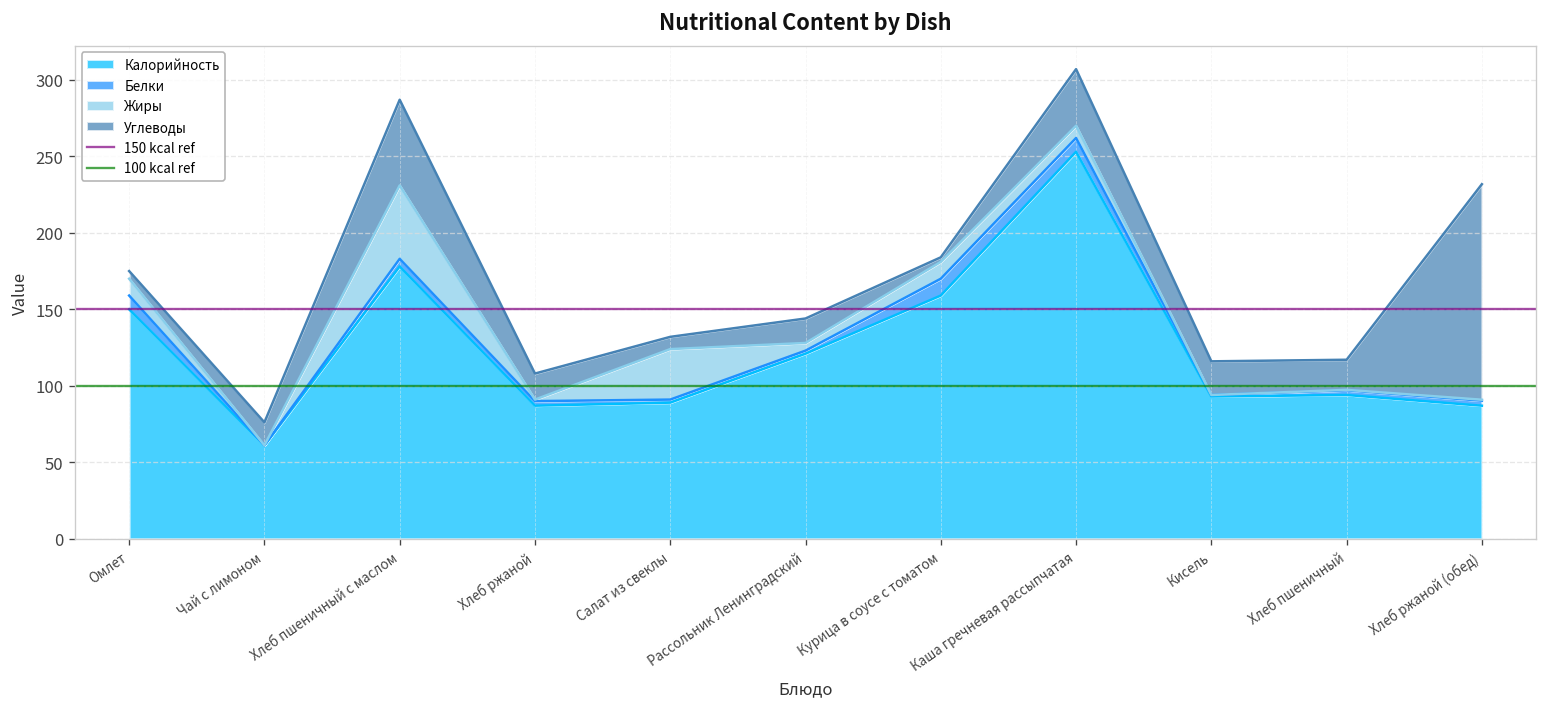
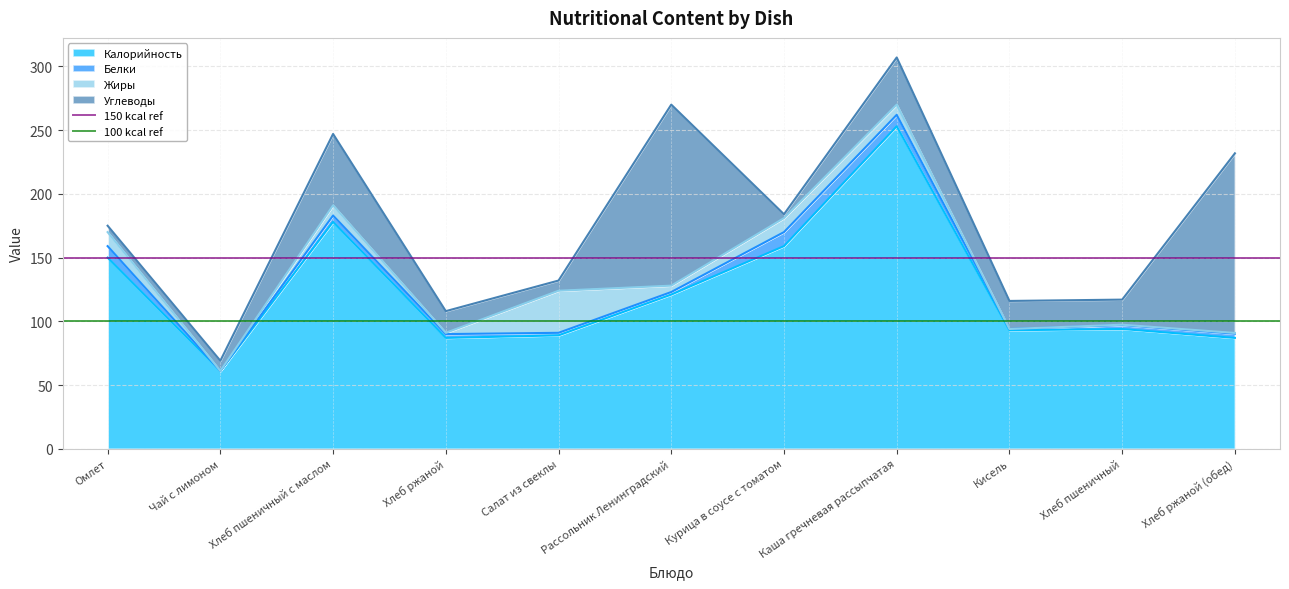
  {
    "Жиры": {
      "Омлет": 11,
-     "Хлеб пшеничный с маслом": 48,
+     "Хлеб пшеничный с маслом": 8,
      "Салат из свеклы": 33,
      "Рассольник Ленинградский": 5,
      "Курица в соусе с томатом": 11,
      "Каша гречневая рассыпчатая": 8
    },
    "Углеводы": {
      "Омлет": 5,
-     "Чай с лимоном": 15,
+     "Чай с лимоном": 8,
      "Хлеб пшеничный с маслом": 56,
      "Хлеб ржаной": 17,
      "Салат из свеклы": 8,
-     "Рассольник Ленинградский": 16,
+     "Рассольник Ленинградский": 142,
      "Курица в соусе с томатом": 3,
      "Каша гречневая рассыпчатая": 37,
      "Кисель": 22,
      "Хлеб пшеничный": 20,
      "Хлеб ржаной (обед)": 141
    }
  }
